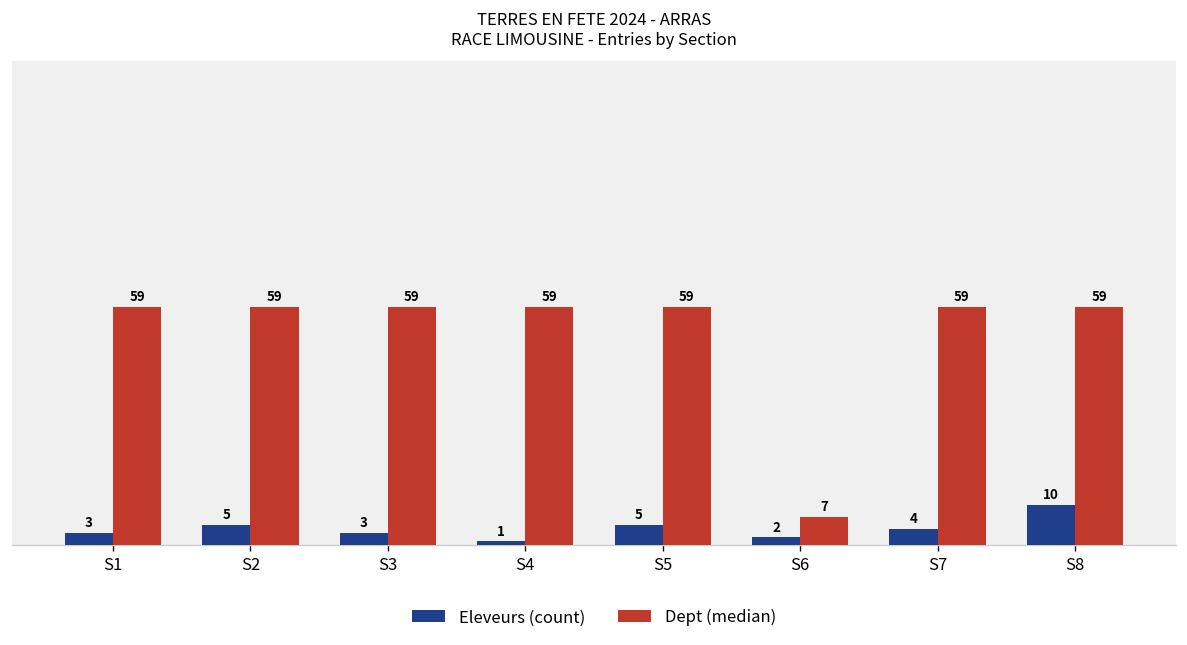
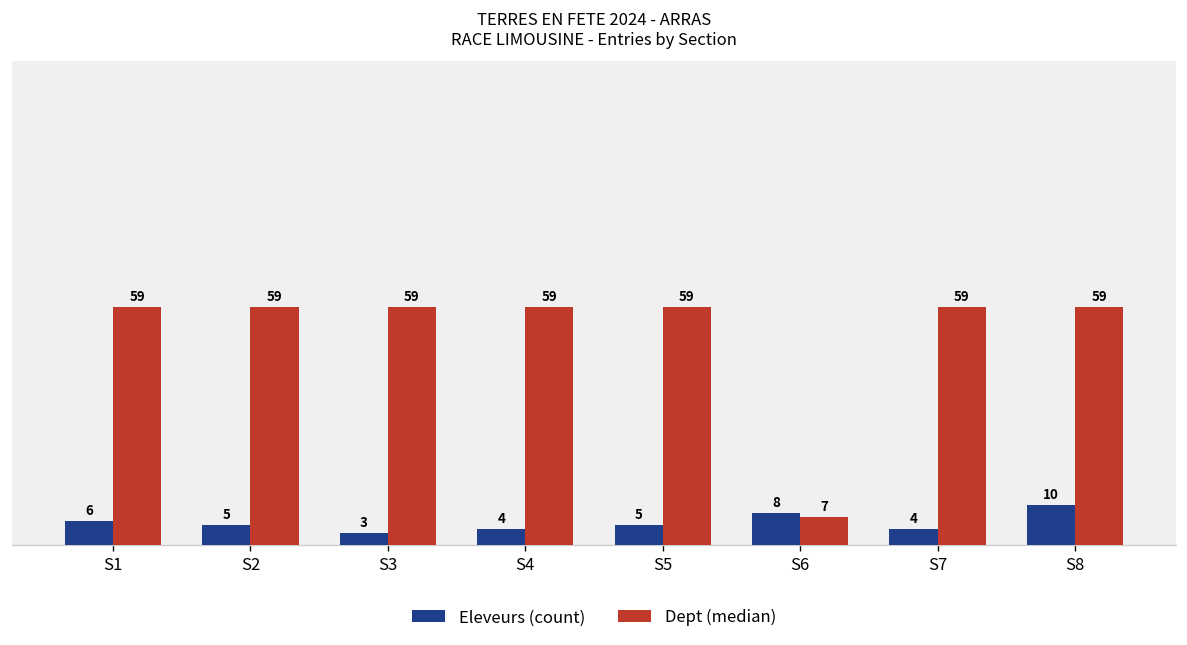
  {
    "Eleveurs (count)": {
-     "S1": 3,
+     "S1": 6,
      "S2": 5,
      "S3": 3,
-     "S4": 1,
+     "S4": 4,
      "S5": 5,
-     "S6": 2,
+     "S6": 8,
      "S7": 4,
      "S8": 10
    },
    "Dept (median)": {
      "S1": 59,
      "S2": 59,
      "S3": 59,
      "S4": 59,
      "S5": 59,
      "S6": 7,
      "S7": 59,
      "S8": 59
    }
  }
